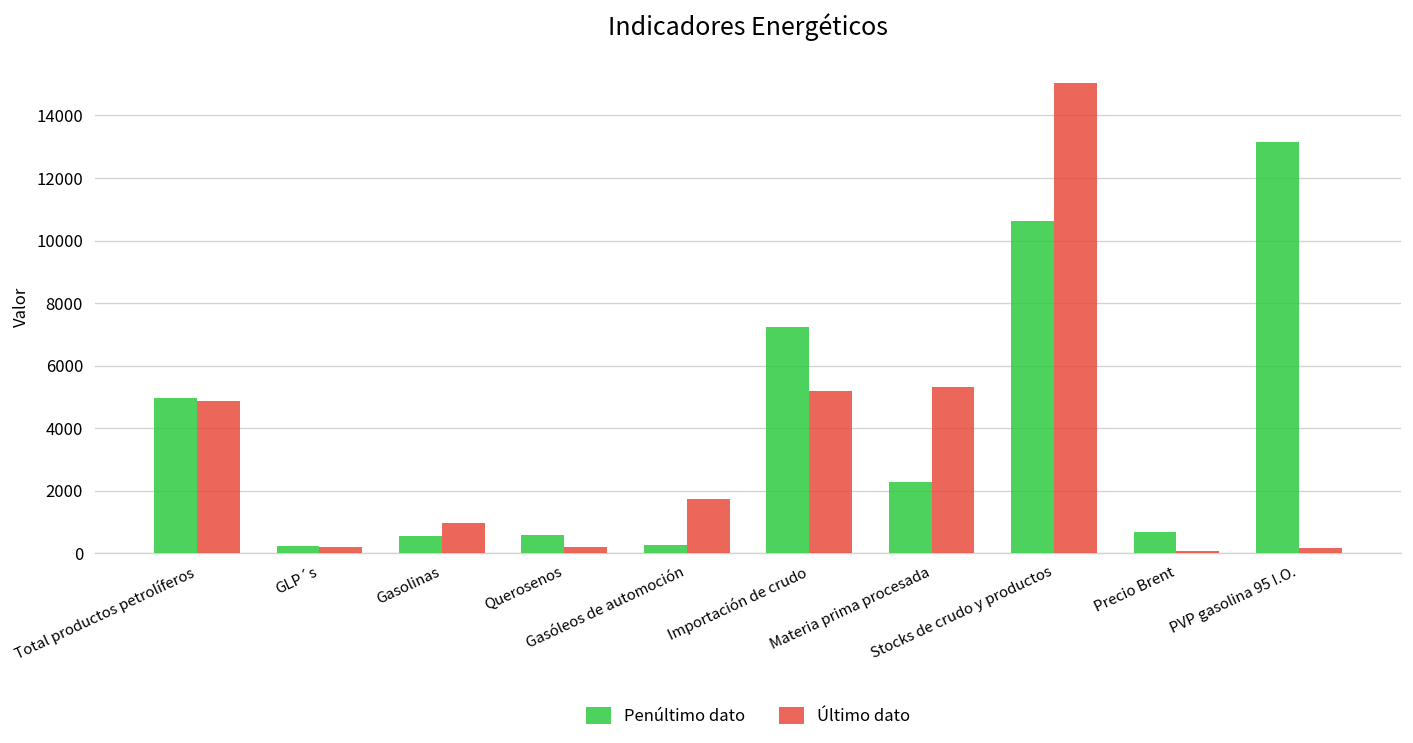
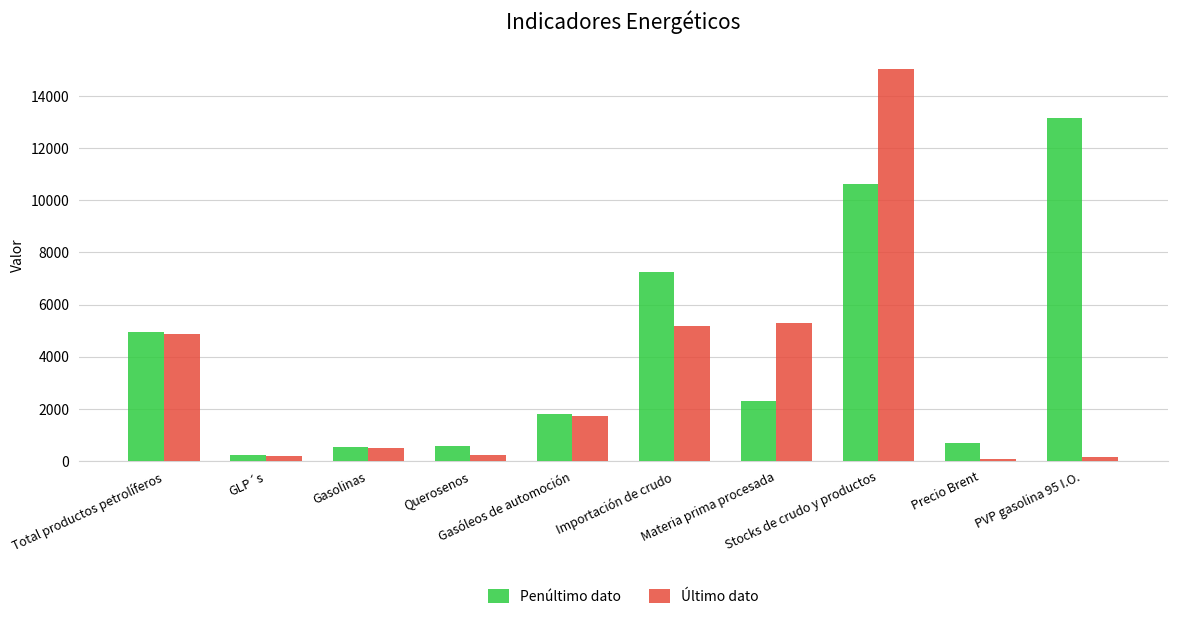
  {
    "Penúltimo dato": {
      "Total productos petrolíferos": 5000,
      "GLP´s": 200,
      "Gasolinas": 500,
      "Querosenos": 600,
-     "Gasóleos de automoción": 300,
+     "Gasóleos de automoción": 1800,
      "Importación de crudo": 7200,
      "Materia prima procesada": 2300,
      "Stocks de crudo y productos": 10600,
      "Precio Brent": 700,
      "PVP gasolina 95 I.O.": 13100
    },
    "Último dato": {
      "Total productos petrolíferos": 4900,
      "GLP´s": 200,
-     "Gasolinas": 1000,
+     "Gasolinas": 500,
      "Querosenos": 200,
      "Gasóleos de automoción": 1700,
      "Importación de crudo": 5200,
      "Materia prima procesada": 5300,
      "Stocks de crudo y productos": 15000,
      "PVP gasolina 95 I.O.": 200
    }
  }
